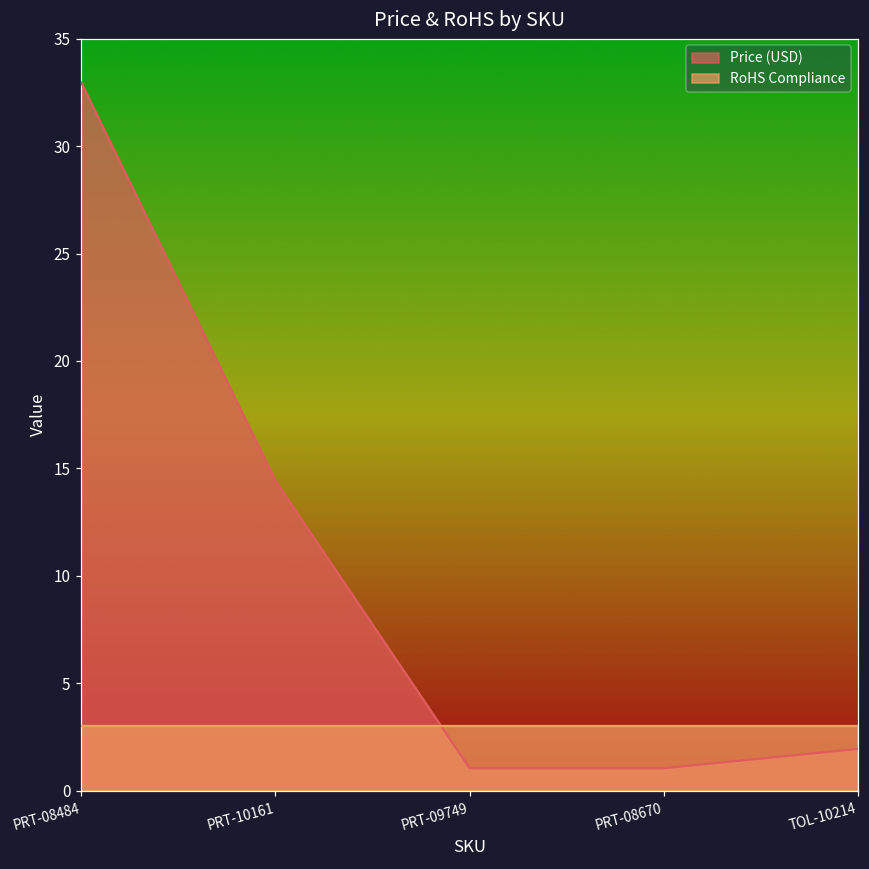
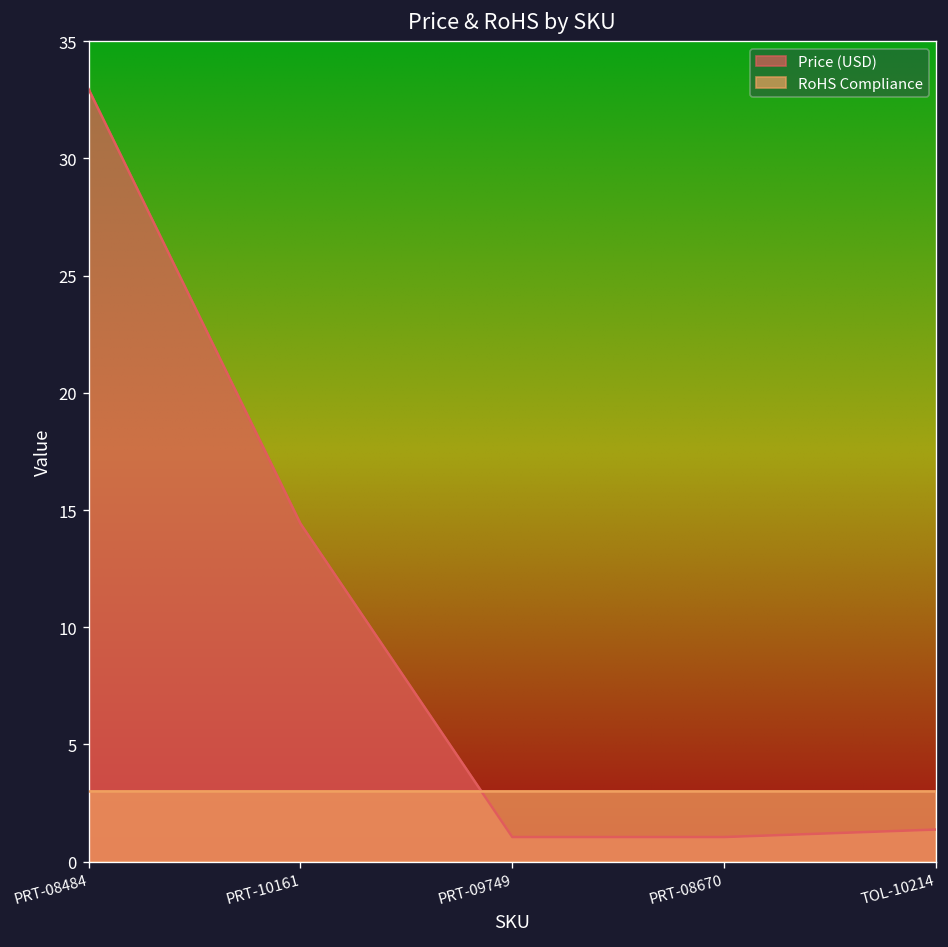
  {
    "Price (USD)": {
      "PRT-08484": 33.0,
      "PRT-10161": 14.4,
      "PRT-09749": 1.1,
      "PRT-08670": 1.1,
-     "TOL-10214": 2.0
+     "TOL-10214": 1.4
    },
    "RoHS Compliance": {
      "PRT-08484": 3.0,
      "PRT-10161": 3.0,
      "PRT-09749": 3.0,
      "PRT-08670": 3.0,
      "TOL-10214": 3.0
    }
  }
